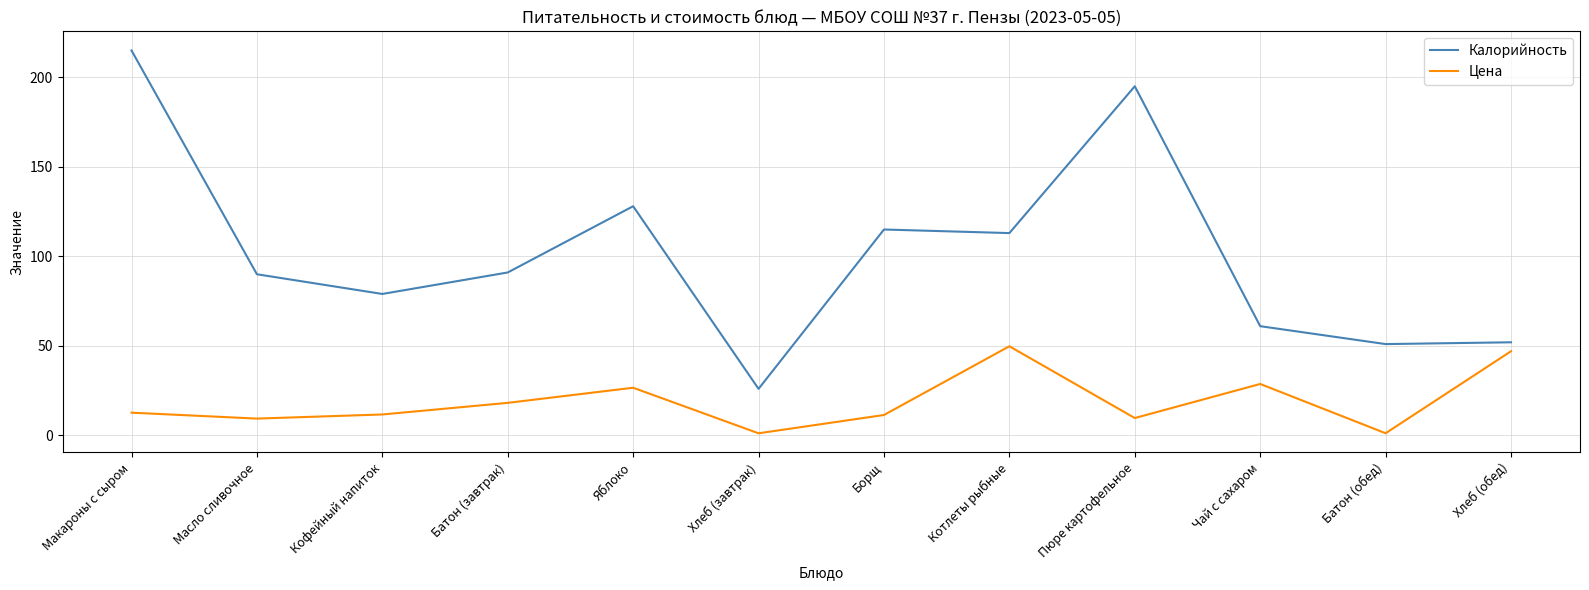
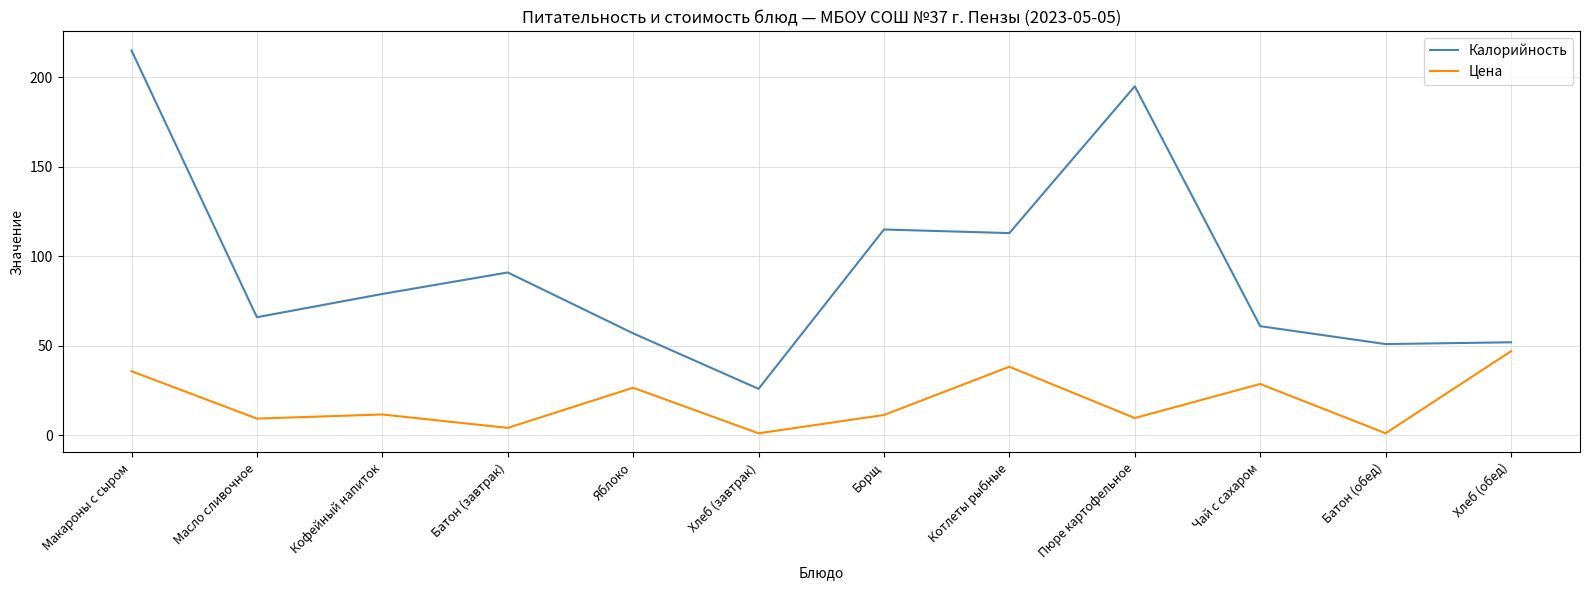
  {
    "Калорийность": {
      "Макароны с сыром": 215,
-     "Масло сливочное": 90,
+     "Масло сливочное": 66,
      "Кофейный напиток": 79,
      "Батон (завтрак)": 91,
-     "Яблоко": 128,
+     "Яблоко": 57,
      "Хлеб (завтрак)": 26,
      "Борщ": 115,
      "Котлеты рыбные": 113,
      "Пюре картофельное": 195,
      "Чай с сахаром": 61,
      "Батон (обед)": 51,
      "Хлеб (обед)": 52
    },
    "Цена": {
-     "Макароны с сыром": 13,
+     "Макароны с сыром": 36,
      "Масло сливочное": 9,
      "Кофейный напиток": 12,
-     "Батон (завтрак)": 18,
+     "Батон (завтрак)": 4,
      "Яблоко": 27,
      "Хлеб (завтрак)": 1,
      "Борщ": 11,
-     "Котлеты рыбные": 50,
+     "Котлеты рыбные": 38,
      "Пюре картофельное": 10,
      "Чай с сахаром": 29,
      "Батон (обед)": 1,
      "Хлеб (обед)": 47
    }
  }
